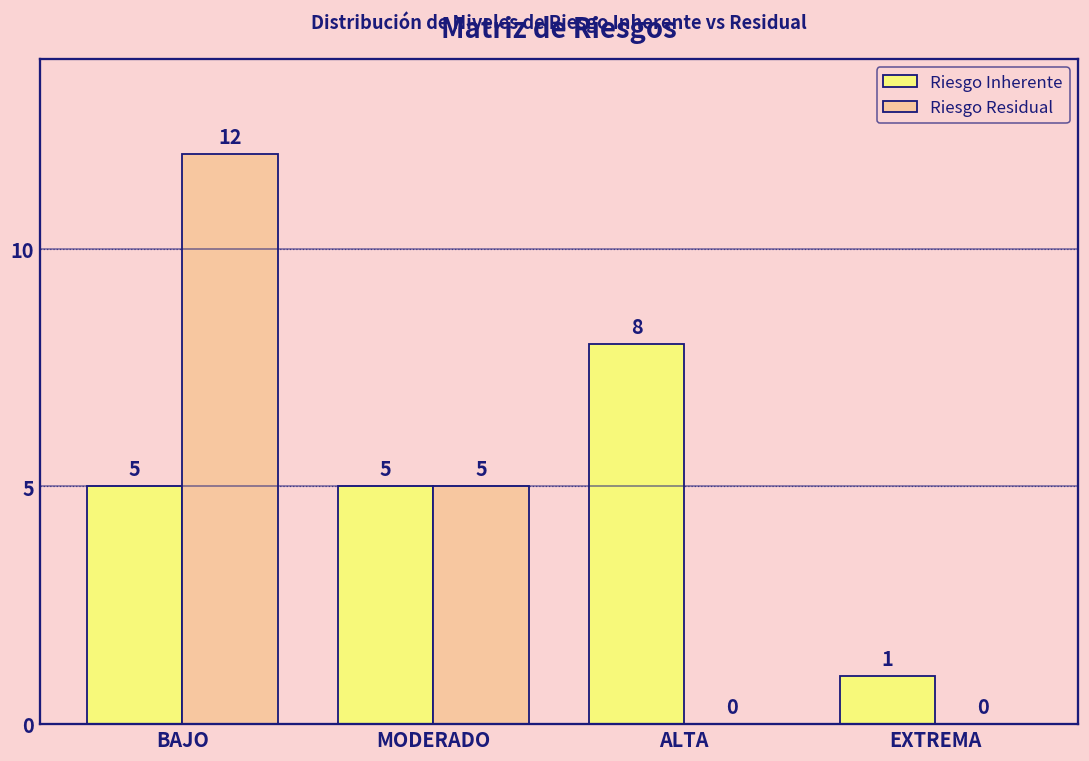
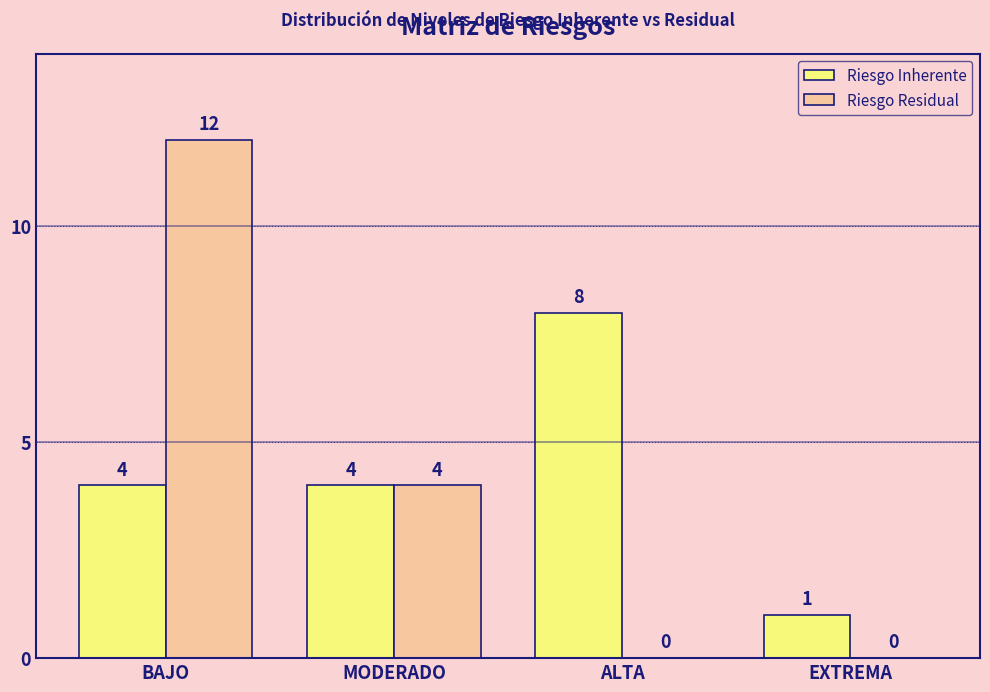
  {
    "Riesgo Inherente": {
-     "BAJO": 5,
-     "MODERADO": 5,
+     "BAJO": 4,
+     "MODERADO": 4,
      "ALTA": 8,
      "EXTREMA": 1
    },
    "Riesgo Residual": {
      "BAJO": 12,
-     "MODERADO": 5,
+     "MODERADO": 4,
      "ALTA": 0,
      "EXTREMA": 0
    }
  }
